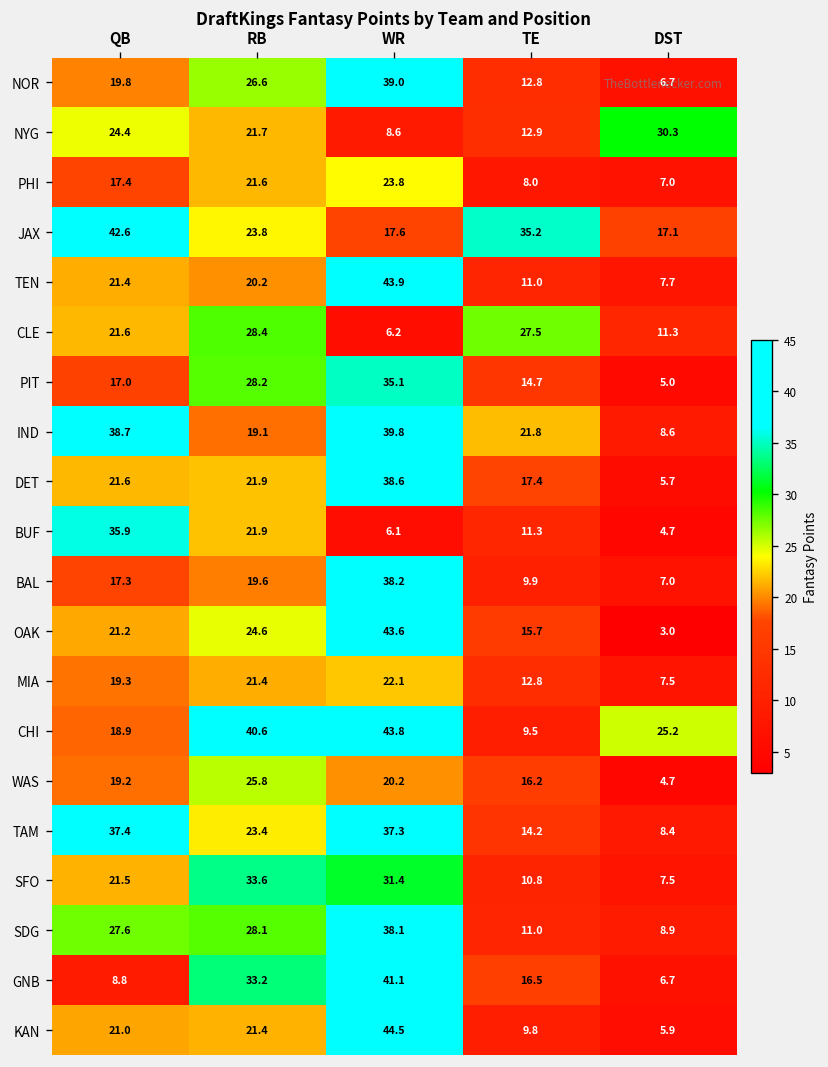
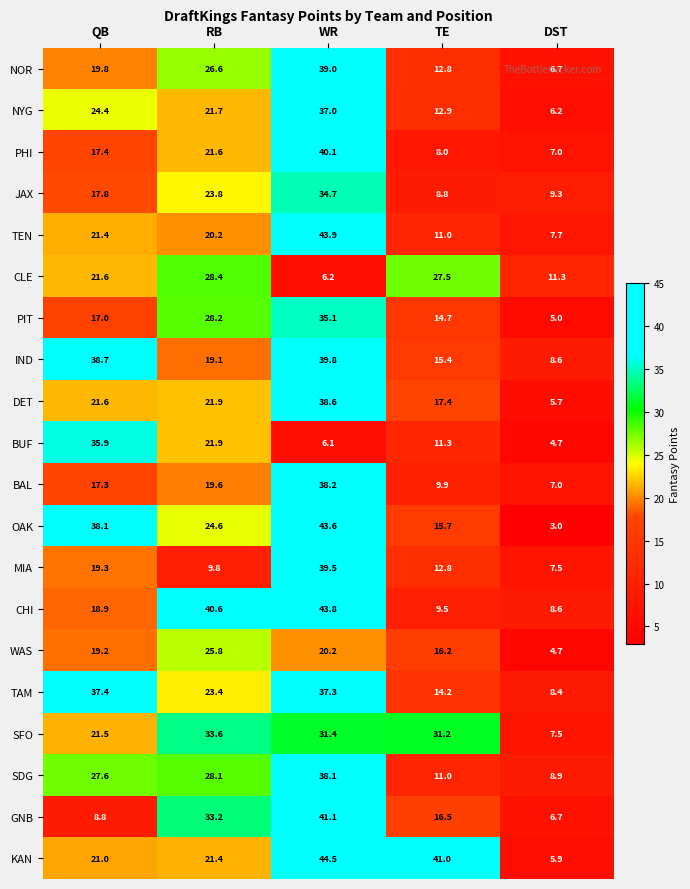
  {
    "NOR": {
      "QB": 19.8,
      "RB": 26.6,
      "WR": 39.0,
      "TE": 12.8
    },
    "NYG": {
      "QB": 24.4,
      "RB": 21.7,
-     "WR": 8.6,
+     "WR": 37.0,
      "TE": 12.9,
-     "DST": 30.3
+     "DST": 6.2
    },
    "PHI": {
      "QB": 17.4,
      "RB": 21.6,
-     "WR": 23.8,
+     "WR": 40.1,
      "TE": 8.0,
      "DST": 7.0
    },
    "JAX": {
-     "QB": 42.6,
+     "QB": 17.8,
      "RB": 23.8,
-     "WR": 17.6,
-     "TE": 35.2,
-     "DST": 17.1
+     "WR": 34.7,
+     "TE": 8.8,
+     "DST": 9.3
    },
    "TEN": {
      "QB": 21.4,
      "RB": 20.2,
      "WR": 43.9,
      "TE": 11.0,
      "DST": 7.7
    },
    "CLE": {
      "QB": 21.6,
      "RB": 28.4,
      "WR": 6.2,
      "TE": 27.5,
      "DST": 11.3
    },
    "PIT": {
      "QB": 17.0,
      "RB": 28.2,
      "WR": 35.1,
      "TE": 14.7,
      "DST": 5.0
    },
    "IND": {
      "QB": 38.7,
      "RB": 19.1,
      "WR": 39.8,
-     "TE": 21.8,
+     "TE": 15.4,
      "DST": 8.6
    },
    "DET": {
      "QB": 21.6,
      "RB": 21.9,
      "WR": 38.6,
      "TE": 17.4,
      "DST": 5.7
    },
    "BUF": {
      "QB": 35.9,
      "RB": 21.9,
      "WR": 6.1,
      "TE": 11.3,
      "DST": 4.7
    },
    "BAL": {
      "QB": 17.3,
      "RB": 19.6,
      "WR": 38.2,
      "TE": 9.9,
      "DST": 7.0
    },
    "OAK": {
-     "QB": 21.2,
+     "QB": 38.1,
      "RB": 24.6,
      "WR": 43.6,
      "TE": 15.7,
      "DST": 3.0
    },
    "MIA": {
      "QB": 19.3,
-     "RB": 21.4,
-     "WR": 22.1,
+     "RB": 9.8,
+     "WR": 39.5,
      "TE": 12.8,
      "DST": 7.5
    },
    "CHI": {
      "QB": 18.9,
      "RB": 40.6,
      "WR": 43.8,
      "TE": 9.5,
-     "DST": 25.2
+     "DST": 8.6
    },
    "WAS": {
      "QB": 19.2,
      "RB": 25.8,
      "WR": 20.2,
      "TE": 16.2,
      "DST": 4.7
    },
    "TAM": {
      "QB": 37.4,
      "RB": 23.4,
      "WR": 37.3,
      "TE": 14.2,
      "DST": 8.4
    },
    "SFO": {
      "QB": 21.5,
      "RB": 33.6,
      "WR": 31.4,
-     "TE": 10.8,
+     "TE": 31.2,
      "DST": 7.5
    },
    "SDG": {
      "QB": 27.6,
      "RB": 28.1,
      "WR": 38.1,
      "TE": 11.0,
      "DST": 8.9
    },
    "GNB": {
      "QB": 8.8,
      "RB": 33.2,
      "WR": 41.1,
      "TE": 16.5,
      "DST": 6.7
    },
    "KAN": {
      "QB": 21.0,
      "RB": 21.4,
      "WR": 44.5,
-     "TE": 9.8,
+     "TE": 41.0,
      "DST": 5.9
    }
  }
